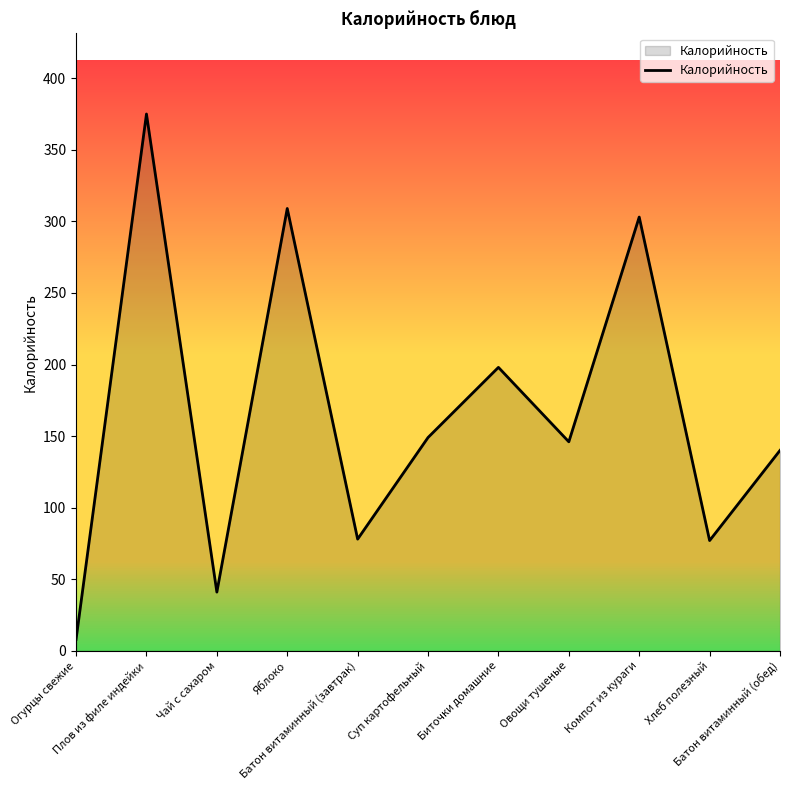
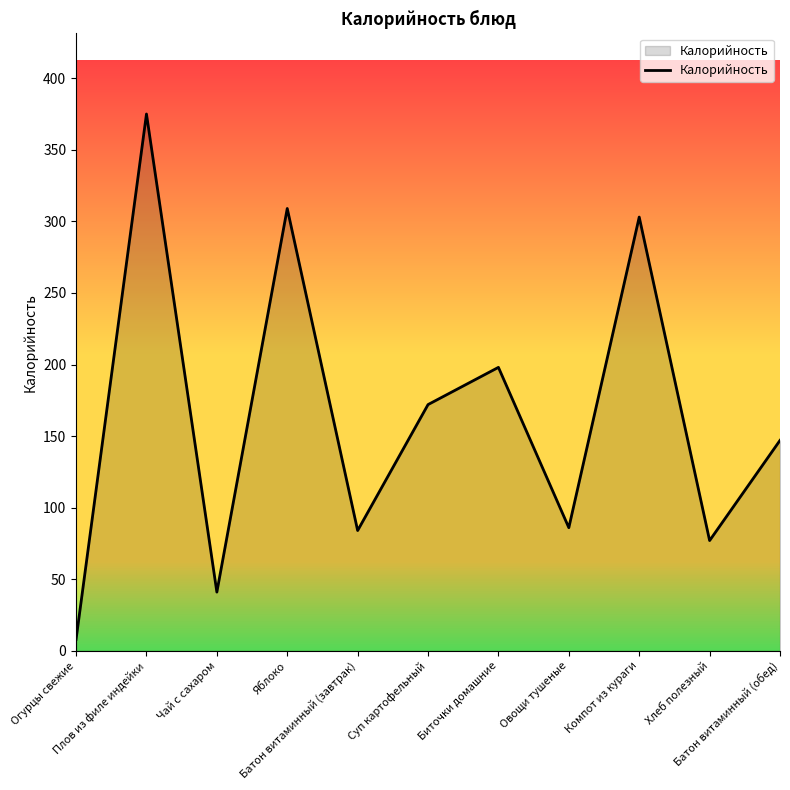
  {
    "Огурцы свежие": 8,
    "Плов из филе индейки": 375,
    "Чай с сахаром": 41,
    "Яблоко": 309,
-   "Батон витаминный (завтрак)": 78,
-   "Суп картофельный": 149,
+   "Батон витаминный (завтрак)": 84,
+   "Суп картофельный": 172,
    "Биточки домашние": 198,
-   "Овощи тушеные": 146,
+   "Овощи тушеные": 86,
    "Компот из кураги": 303,
    "Хлеб полезный": 77,
-   "Батон витаминный (обед)": 140
+   "Батон витаминный (обед)": 147
  }
